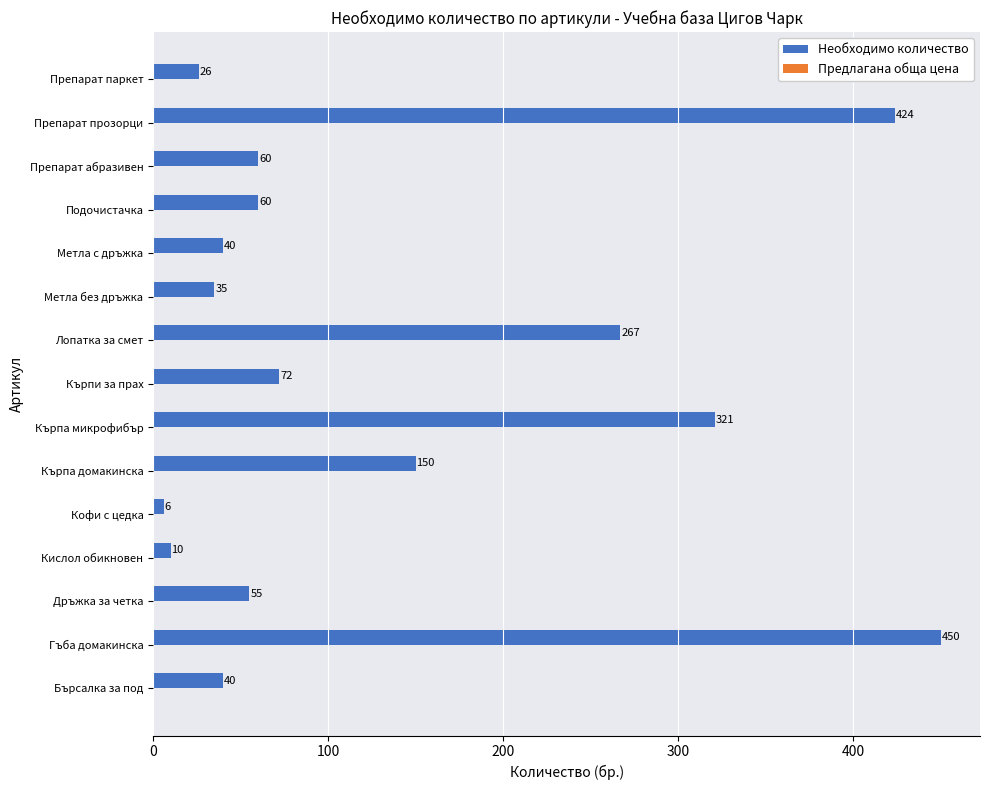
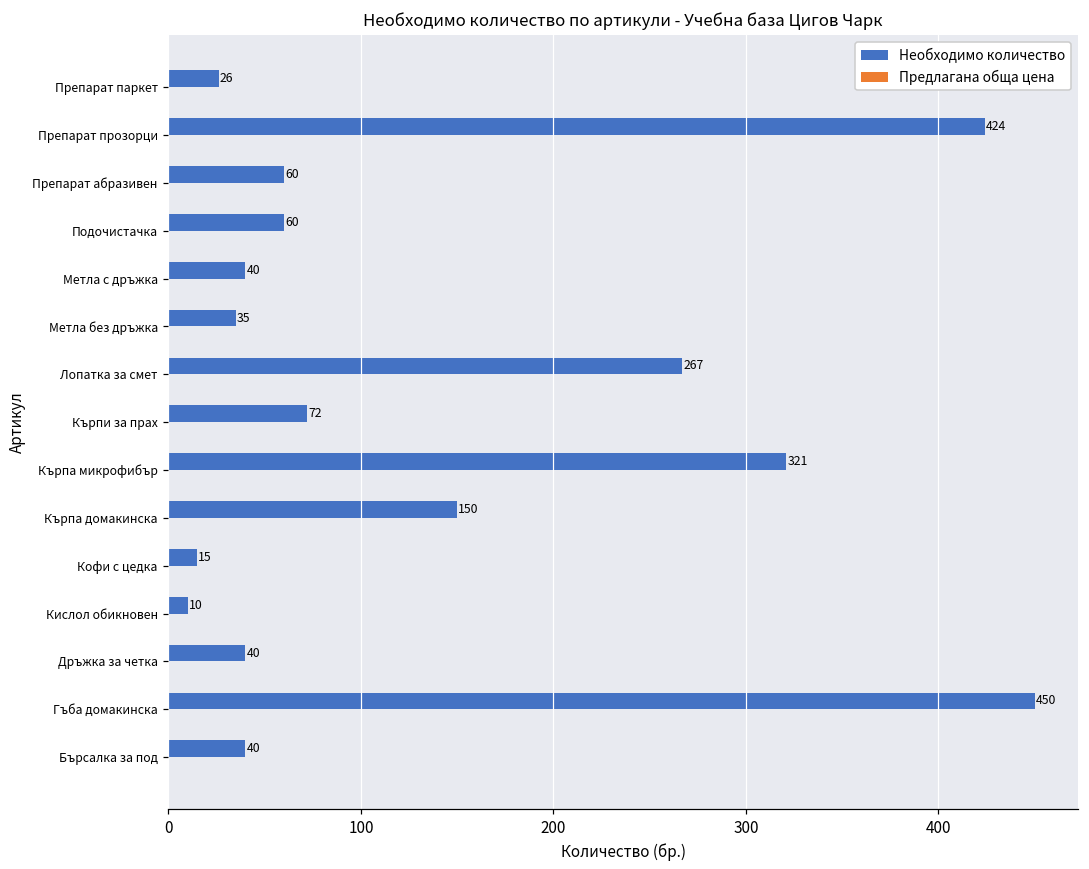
  {
    "Необходимо количество": {
      "Препарат паркет": 26,
      "Препарат прозорци": 424,
      "Препарат абразивен": 60,
      "Подочистачка": 60,
      "Метла с дръжка": 40,
      "Метла без дръжка": 35,
      "Лопатка за смет": 267,
      "Кърпи за прах": 72,
      "Кърпа микрофибър": 321,
      "Кърпа домакинска": 150,
-     "Кофи с цедка": 6,
+     "Кофи с цедка": 15,
      "Кислол обикновен": 10,
-     "Дръжка за четка": 55,
+     "Дръжка за четка": 40,
      "Гъба домакинска": 450,
      "Бърсалка за под": 40
    },
    "Предлагана обща цена": {
      "Препарат паркет": 0,
      "Препарат прозорци": 0,
      "Препарат абразивен": 0,
      "Подочистачка": 0,
      "Метла с дръжка": 0,
      "Метла без дръжка": 0,
      "Лопатка за смет": 0,
      "Кърпи за прах": 0,
      "Кърпа микрофибър": 0,
      "Кърпа домакинска": 0,
      "Кофи с цедка": 0,
      "Кислол обикновен": 0,
      "Дръжка за четка": 0,
      "Гъба домакинска": 0,
      "Бърсалка за под": 0
    }
  }
